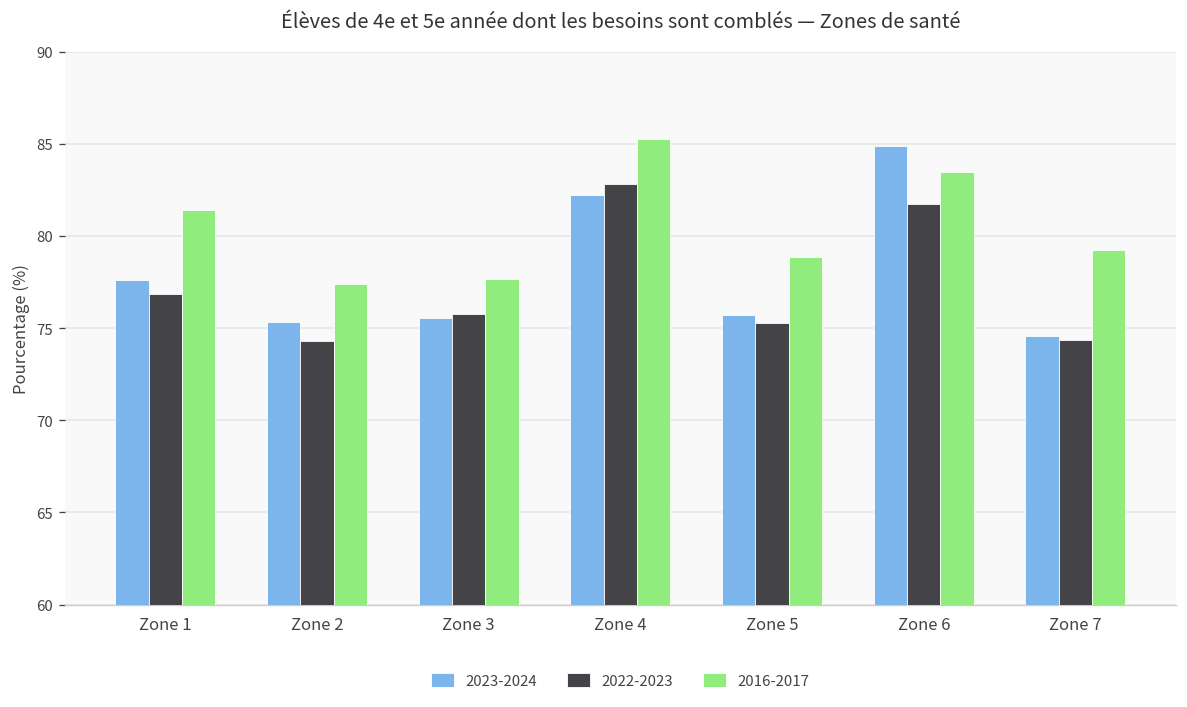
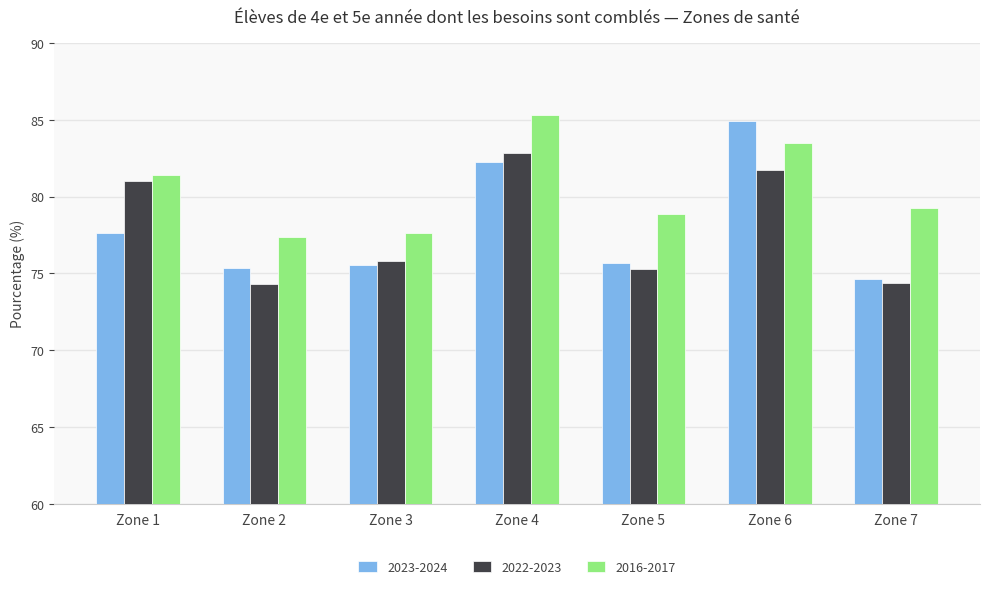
  {
    "2023-2024": {
      "Zone 1": 77.6,
      "Zone 2": 75.3,
      "Zone 3": 75.6,
      "Zone 4": 82.2,
      "Zone 5": 75.7,
      "Zone 6": 84.9,
      "Zone 7": 74.6
    },
    "2022-2023": {
-     "Zone 1": 76.8,
+     "Zone 1": 81.0,
      "Zone 2": 74.3,
      "Zone 3": 75.8,
      "Zone 4": 82.8,
      "Zone 5": 75.3,
      "Zone 6": 81.7,
      "Zone 7": 74.4
    },
    "2016-2017": {
      "Zone 1": 81.4,
      "Zone 2": 77.4,
      "Zone 3": 77.6,
      "Zone 4": 85.3,
      "Zone 5": 78.8,
      "Zone 6": 83.5,
      "Zone 7": 79.3
    }
  }
